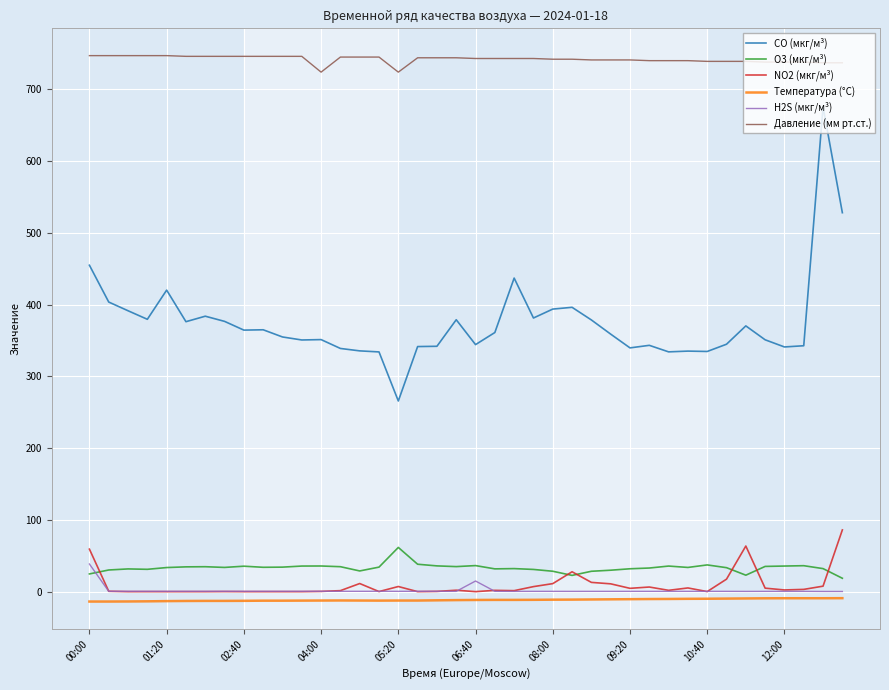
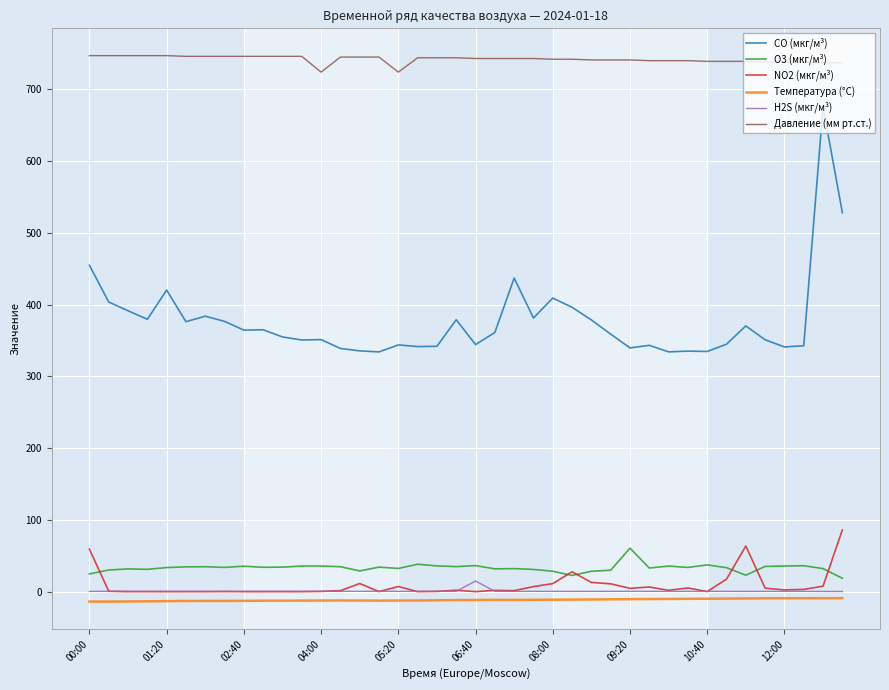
  {
    "CO (мкг/м³)": {
      "00:00": 450,
      "01:20": 420,
      "02:40": 360,
      "04:00": 350,
-     "05:20": 270,
+     "05:20": 340,
      "06:40": 340,
-     "08:00": 390,
+     "08:00": 410,
      "09:20": 340,
      "10:40": 330,
      "12:00": 340
    },
    "O3 (мкг/м³)": {
      "00:00": 20,
      "01:20": 30,
      "02:40": 40,
      "04:00": 40,
-     "05:20": 60,
+     "05:20": 30,
      "06:40": 40,
      "08:00": 30,
-     "09:20": 30,
+     "09:20": 60,
      "10:40": 40,
      "12:00": 40
    },
    "NO2 (мкг/м³)": {
      "00:00": 60,
      "05:20": 10,
      "06:40": 0,
      "08:00": 10,
      "09:20": 0
    },
    "Температура (°C)": {
      "00:00": -10,
      "01:20": -10,
      "02:40": -10,
      "04:00": -10,
      "05:20": -10,
      "06:40": -10,
      "08:00": -10,
      "09:20": -10,
      "10:40": -10,
      "12:00": -10
    },
    "H2S (мкг/м³)": {
-     "00:00": 40,
+     "00:00": 0,
      "05:20": 0,
      "06:40": 10,
      "08:00": 0,
      "09:20": 0
    },
    "Давление (мм рт.ст.)": {
      "00:00": 750,
      "01:20": 750,
      "02:40": 750,
      "04:00": 720,
      "05:20": 720,
      "06:40": 740,
      "08:00": 740,
      "09:20": 740,
      "10:40": 740
    }
  }
